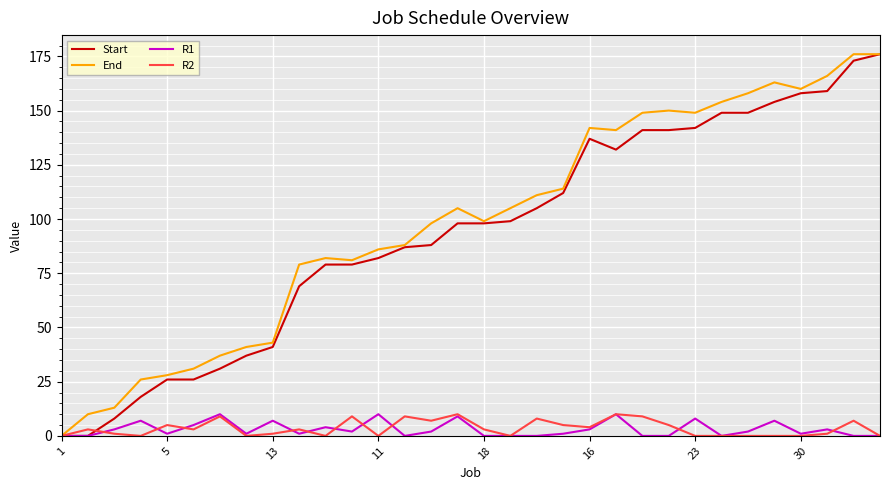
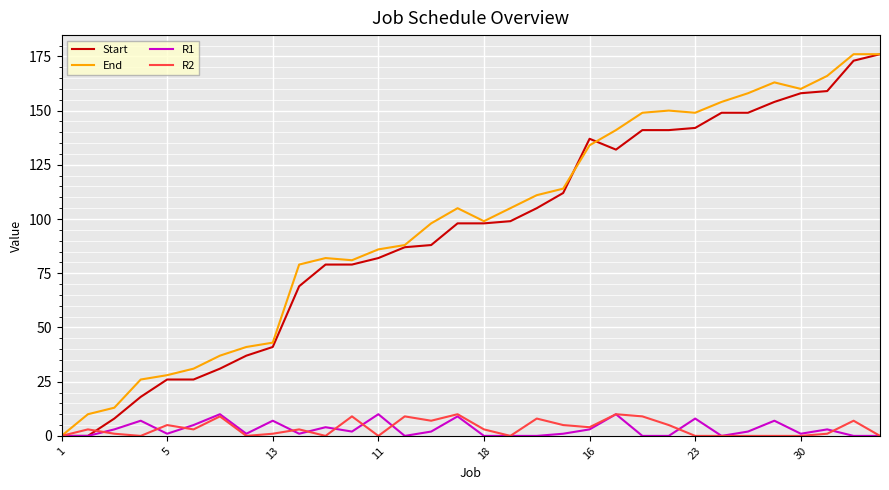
  {
    "Start": {
      "16": 137
    },
    "End": {
-     "16": 142
+     "16": 134
    }
  }
